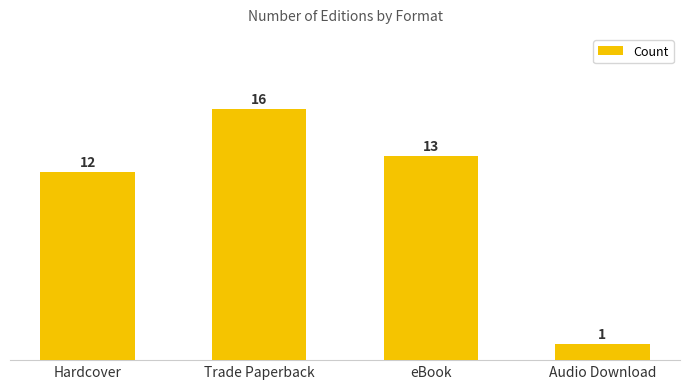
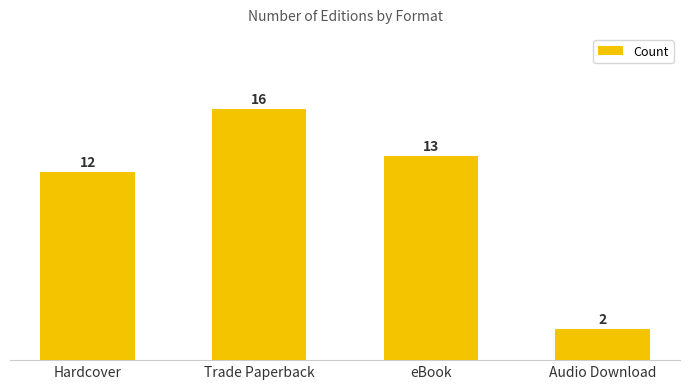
  {
    "Hardcover": 12,
    "Trade Paperback": 16,
    "eBook": 13,
-   "Audio Download": 1
+   "Audio Download": 2
  }
